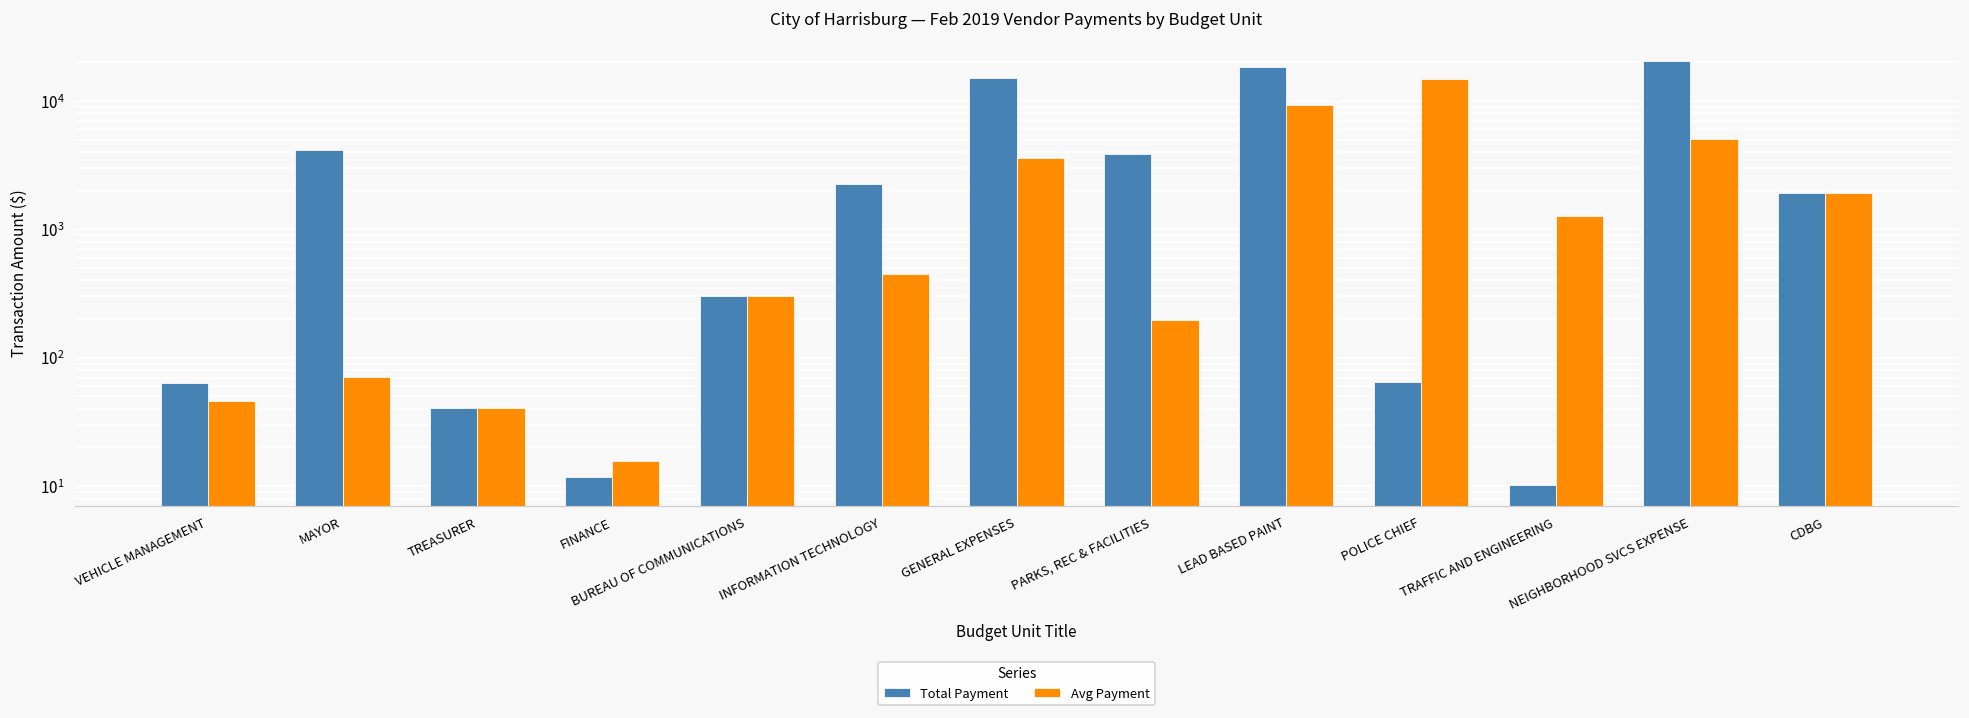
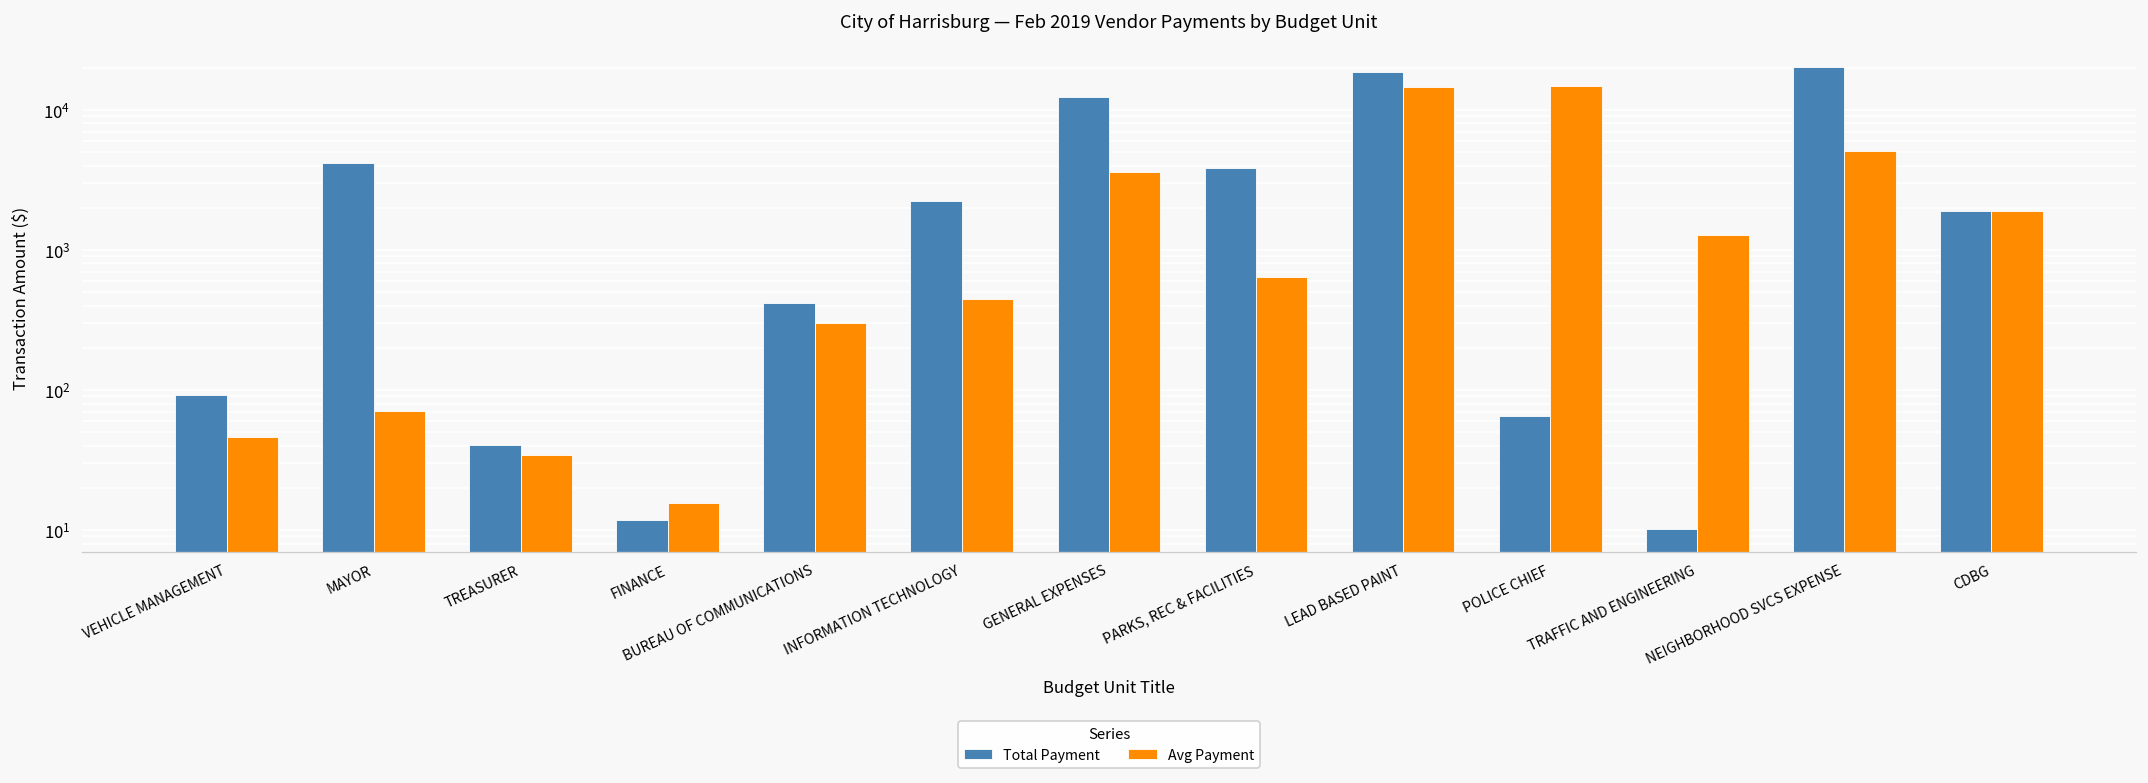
  {
    "Total Payment": {
-     "VEHICLE MANAGEMENT": 60,
+     "VEHICLE MANAGEMENT": 90,
      "MAYOR": 4100,
      "TREASURER": 41,
      "FINANCE": 12,
-     "BUREAU OF COMMUNICATIONS": 300,
+     "BUREAU OF COMMUNICATIONS": 410,
      "INFORMATION TECHNOLOGY": 2200,
-     "GENERAL EXPENSES": 15000,
+     "GENERAL EXPENSES": 12000,
      "PARKS, REC & FACILITIES": 3900,
      "LEAD BASED PAINT": 19000,
      "POLICE CHIEF": 70,
      "TRAFFIC AND ENGINEERING": 10,
      "NEIGHBORHOOD SVCS EXPENSE": 20000,
      "CDBG": 1900
    },
    "Avg Payment": {
      "VEHICLE MANAGEMENT": 46,
      "MAYOR": 70,
-     "TREASURER": 41,
+     "TREASURER": 34,
      "FINANCE": 16,
      "BUREAU OF COMMUNICATIONS": 300,
      "INFORMATION TECHNOLOGY": 450,
      "GENERAL EXPENSES": 3600,
-     "PARKS, REC & FACILITIES": 200,
-     "LEAD BASED PAINT": 9000,
+     "PARKS, REC & FACILITIES": 600,
+     "LEAD BASED PAINT": 14000,
      "POLICE CHIEF": 15000,
      "TRAFFIC AND ENGINEERING": 1300,
      "NEIGHBORHOOD SVCS EXPENSE": 5000,
      "CDBG": 1900
    }
  }
